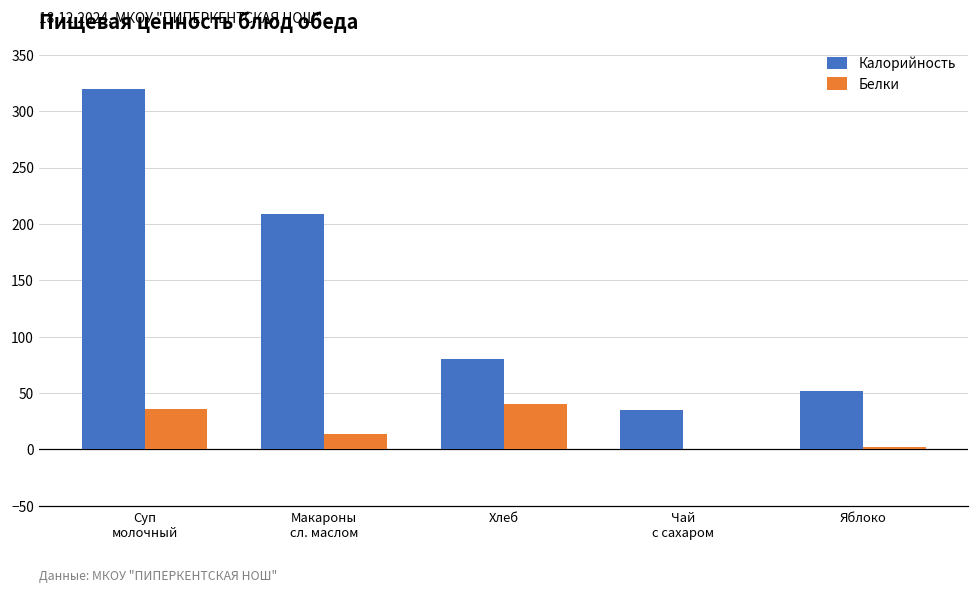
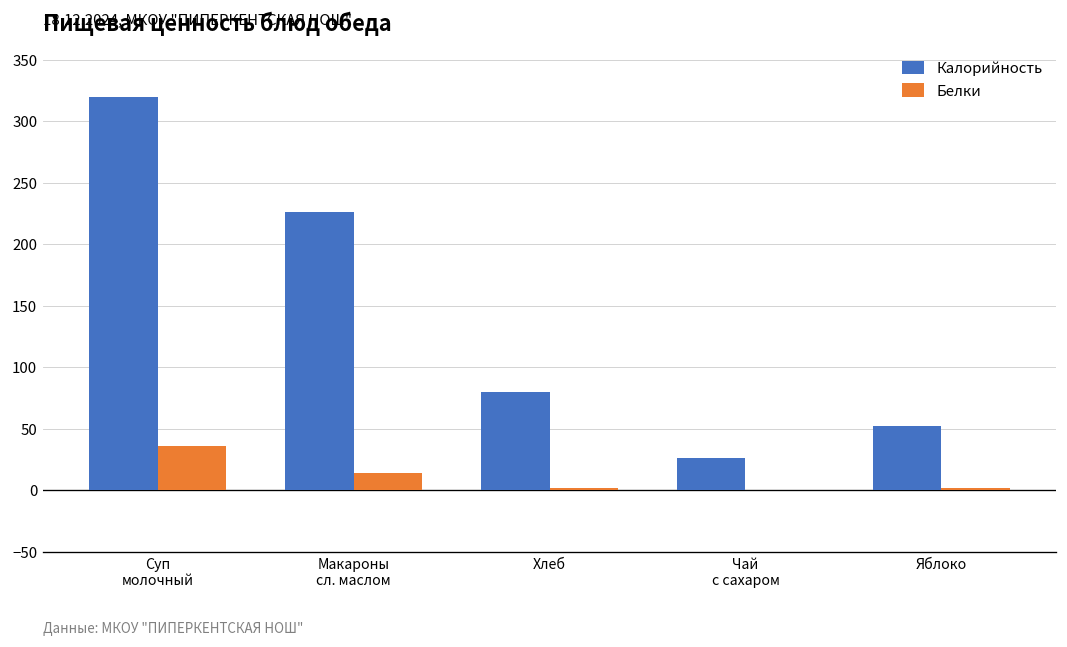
  {
    "Калорийность": {
      "Суп молочный": 320,
-     "Макароны сл. маслом": 209,
+     "Макароны сл. маслом": 226,
      "Хлеб": 80,
-     "Чай с сахаром": 35,
+     "Чай с сахаром": 26,
      "Яблоко": 52
    },
    "Белки": {
      "Суп молочный": 36,
      "Макароны сл. маслом": 14,
-     "Хлеб": 40,
+     "Хлеб": 2,
      "Чай с сахаром": 0
    }
  }
